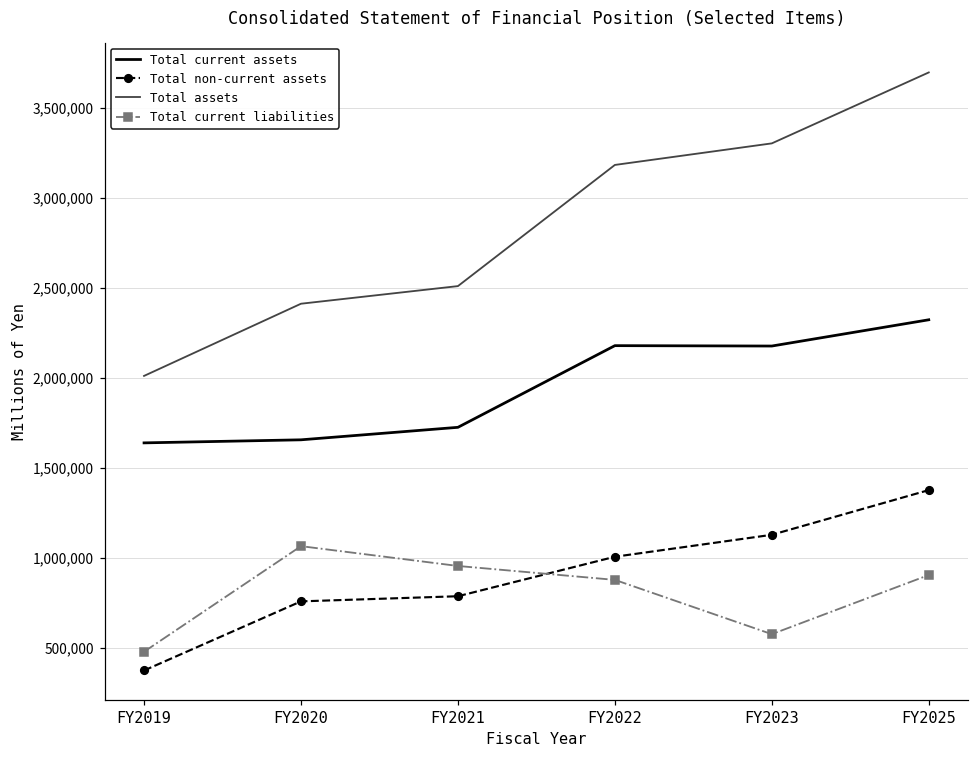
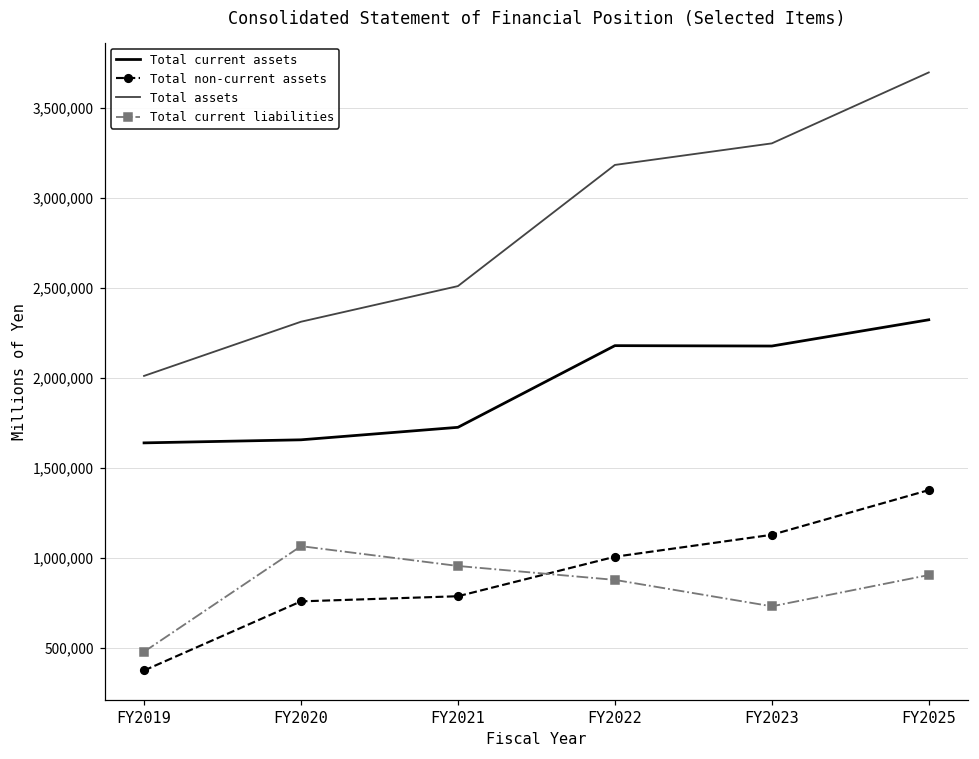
  {
    "Total assets": {
      "FY2019": "2,010,000",
-     "FY2020": "2,410,000",
+     "FY2020": "2,310,000",
      "FY2021": "2,510,000",
      "FY2022": "3,180,000",
      "FY2023": "3,300,000",
      "FY2025": "3,700,000"
    },
    "Total current liabilities": {
      "FY2019": "480,000",
      "FY2020": "1,060,000",
      "FY2021": "950,000",
      "FY2022": "880,000",
-     "FY2023": "570,000",
+     "FY2023": "730,000",
      "FY2025": "900,000"
    }
  }
